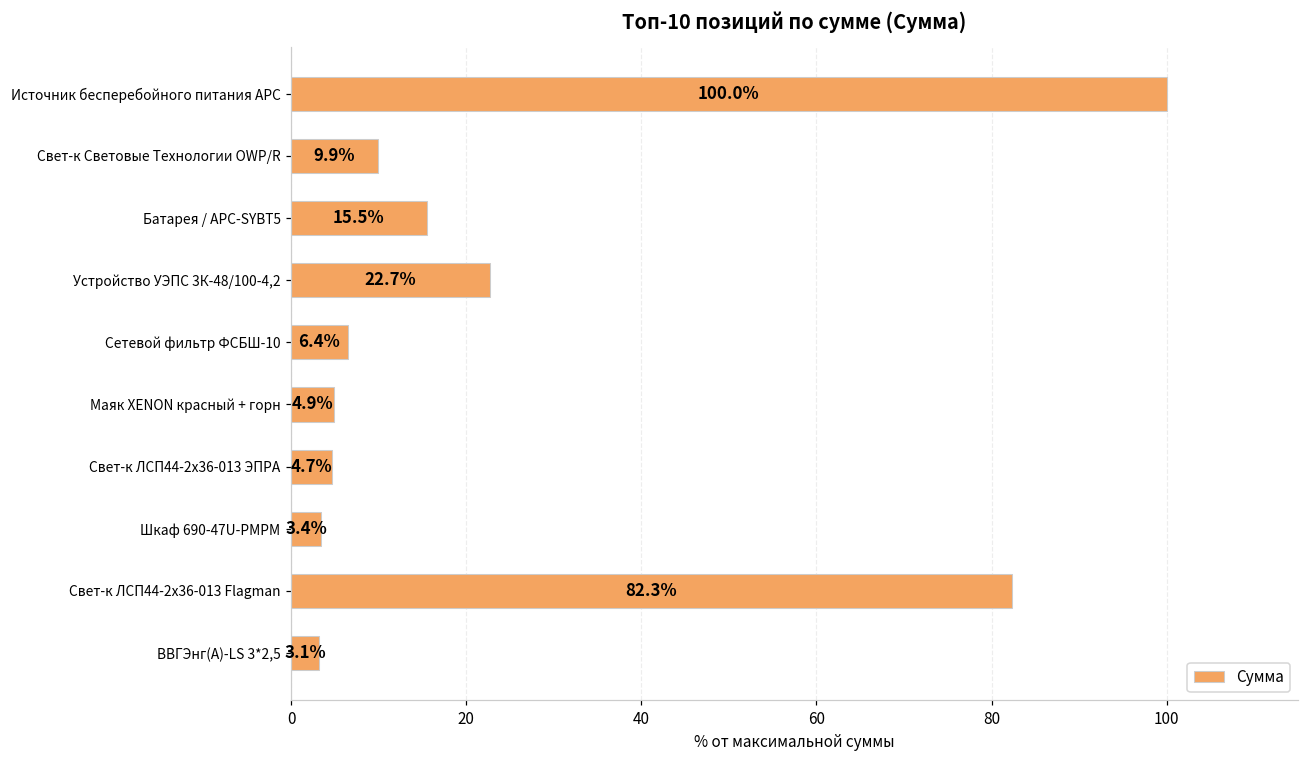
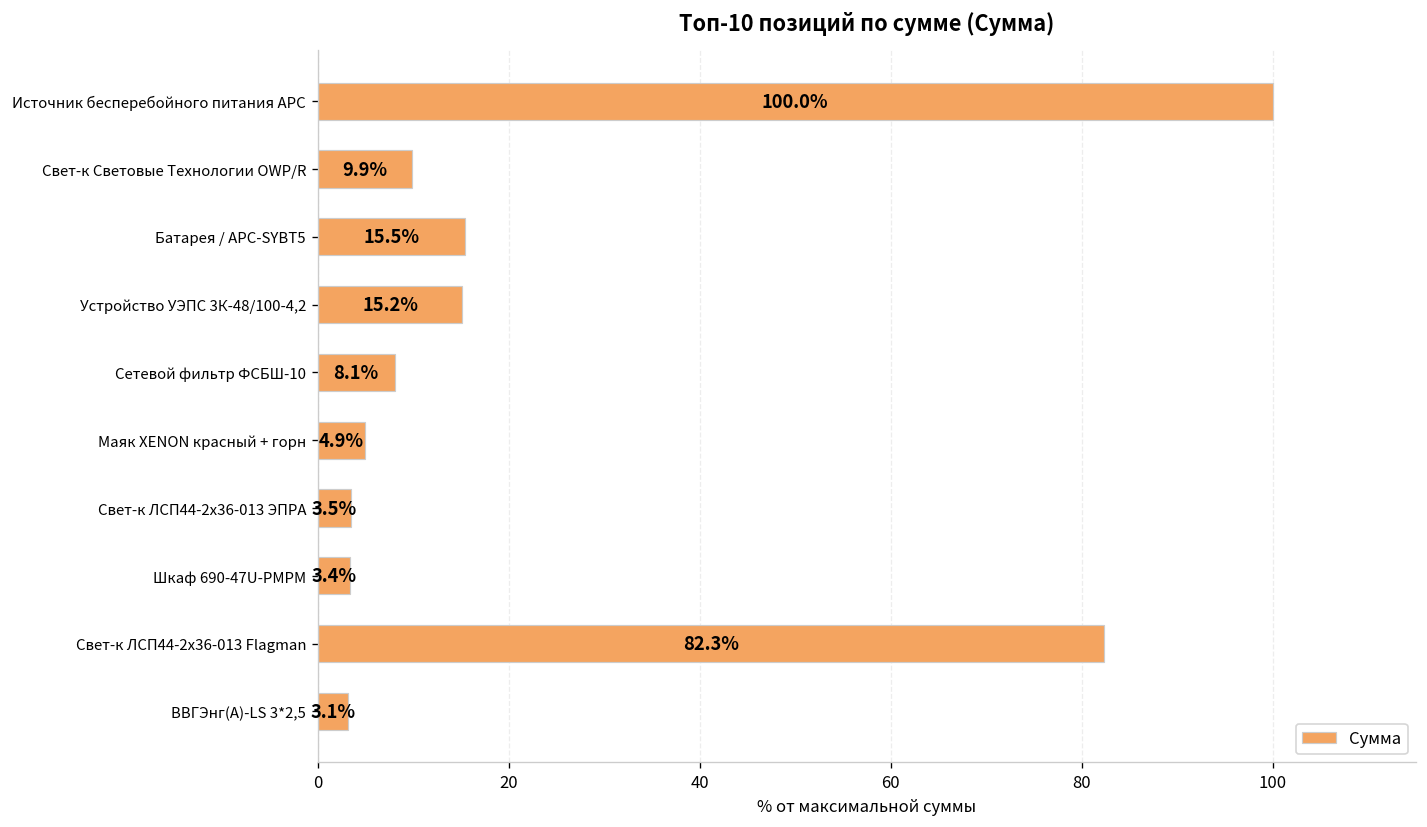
  {
    "Источник бесперебойного питания АРС": "100.0%",
    "Свет-к Световые Технологии OWP/R": "9.9%",
    "Батарея / АРС-SYBT5": "15.5%",
-   "Устройство УЭПС 3К-48/100-4,2": "22.7%",
-   "Сетевой фильтр ФСБШ-10": "6.4%",
+   "Устройство УЭПС 3К-48/100-4,2": "15.2%",
+   "Сетевой фильтр ФСБШ-10": "8.1%",
    "Маяк XENON красный + горн": "4.9%",
-   "Свет-к ЛСП44-2х36-013 ЭПРА": "4.7%",
+   "Свет-к ЛСП44-2х36-013 ЭПРА": "3.5%",
    "Шкаф 690-47U-РМРМ": "3.4%",
    "Свет-к ЛСП44-2х36-013 Flagman": "82.3%",
    "ВВГЭнг(А)-LS 3*2,5": "3.1%"
  }
